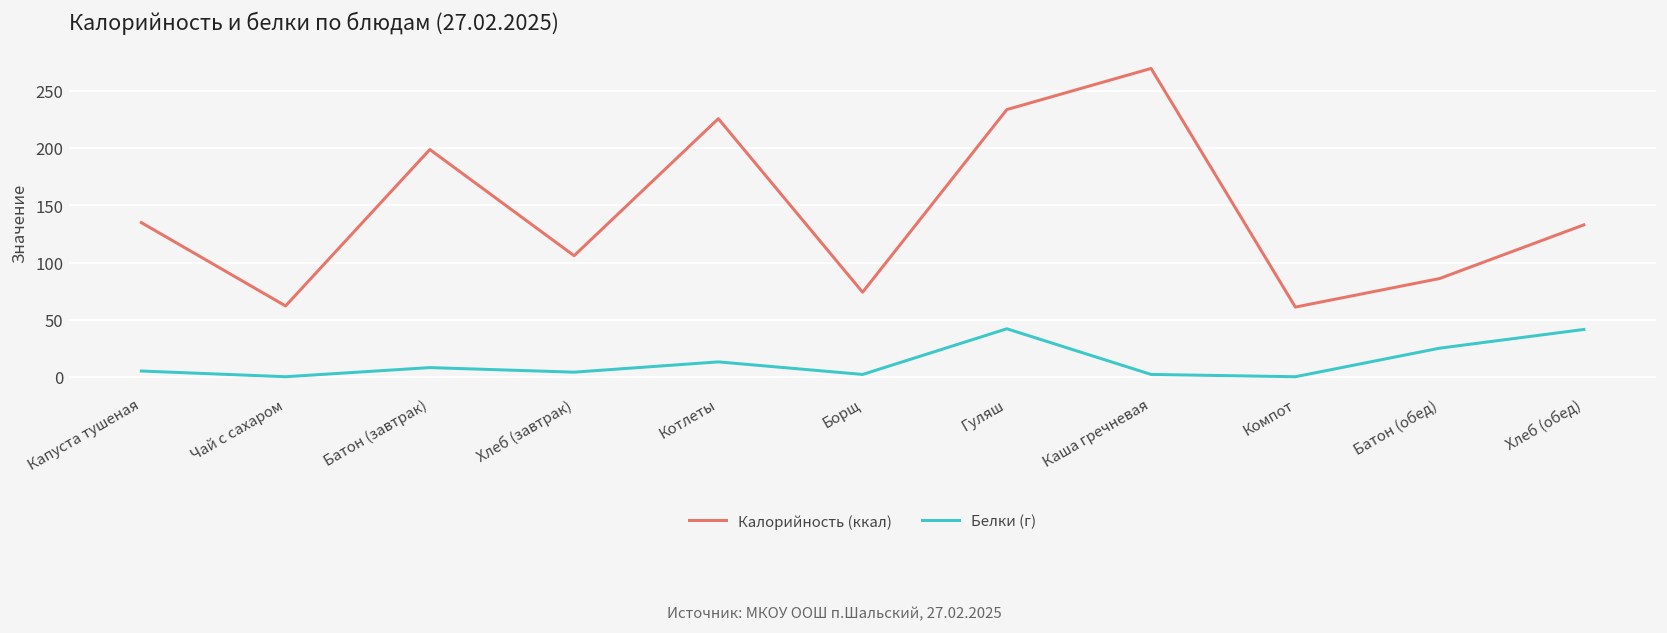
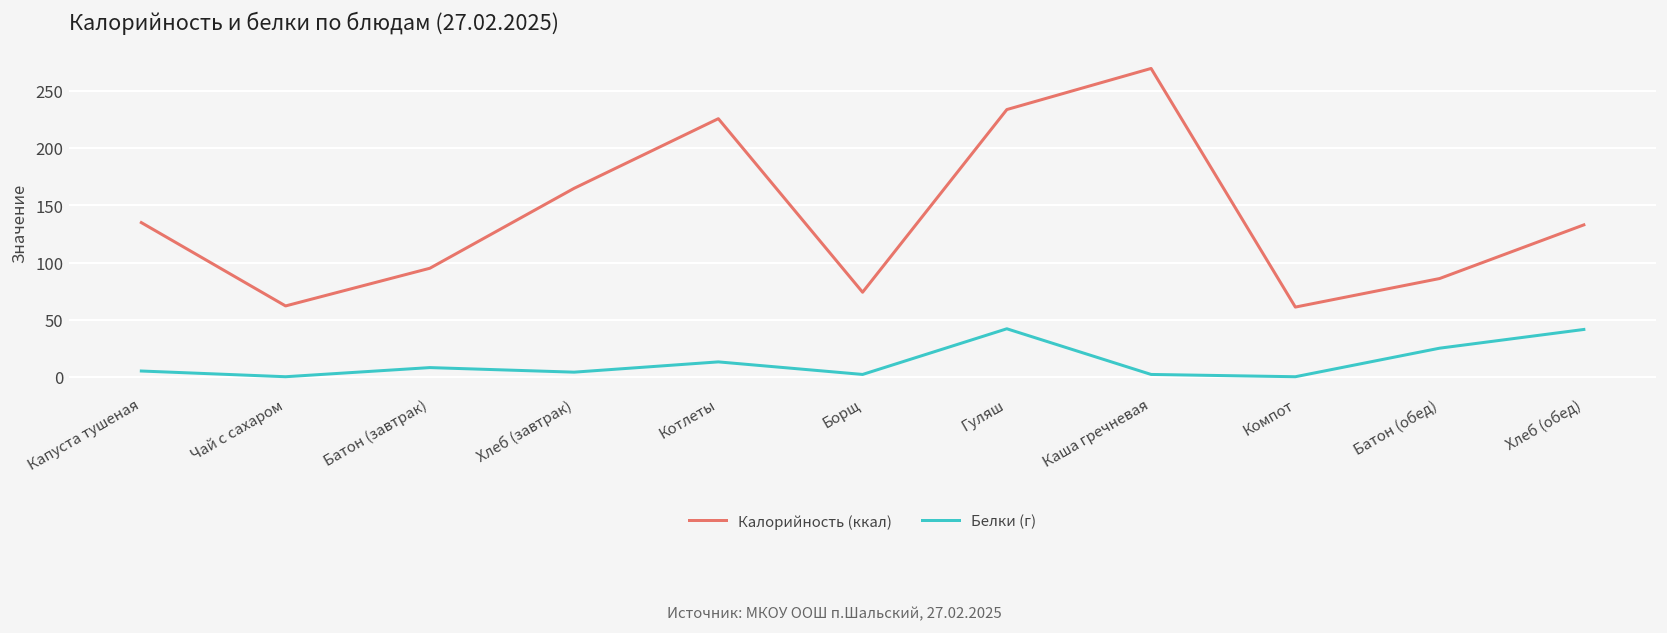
  {
    "Калорийность (ккал)": {
      "Капуста тушеная": 140,
      "Чай с сахаром": 60,
-     "Батон (завтрак)": 200,
-     "Хлеб (завтрак)": 110,
+     "Батон (завтрак)": 100,
+     "Хлеб (завтрак)": 170,
      "Котлеты": 230,
      "Борщ": 70,
      "Гуляш": 230,
      "Каша гречневая": 270,
      "Компот": 60,
      "Батон (обед)": 90,
      "Хлеб (обед)": 130
    },
    "Белки (г)": {
      "Капуста тушеная": 10,
      "Чай с сахаром": 0,
      "Батон (завтрак)": 10,
      "Хлеб (завтрак)": 0,
      "Котлеты": 10,
      "Борщ": 0,
      "Гуляш": 40,
      "Каша гречневая": 0,
      "Компот": 0,
      "Батон (обед)": 30,
      "Хлеб (обед)": 40
    }
  }
